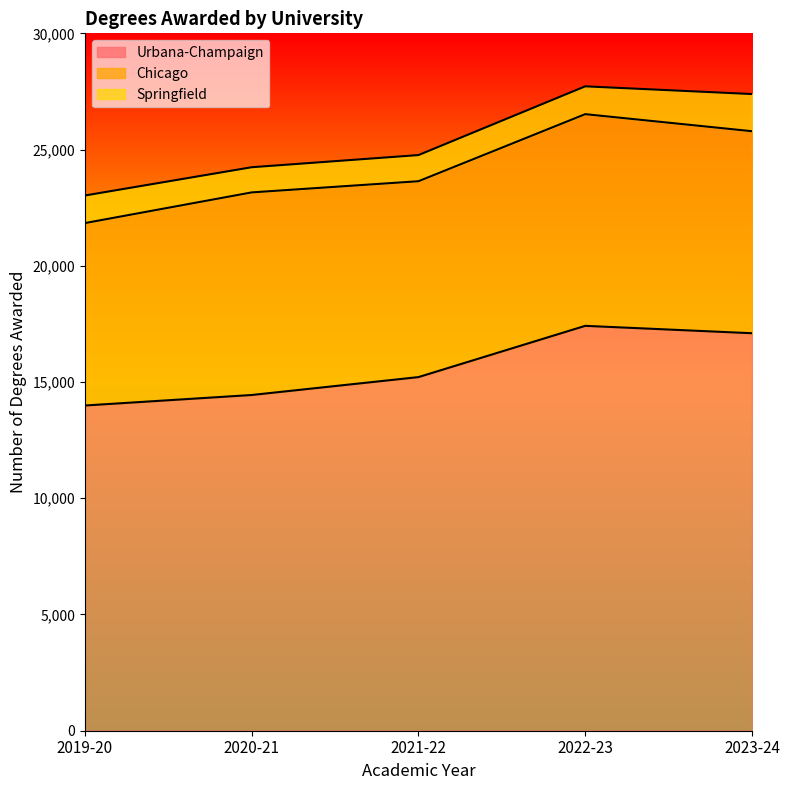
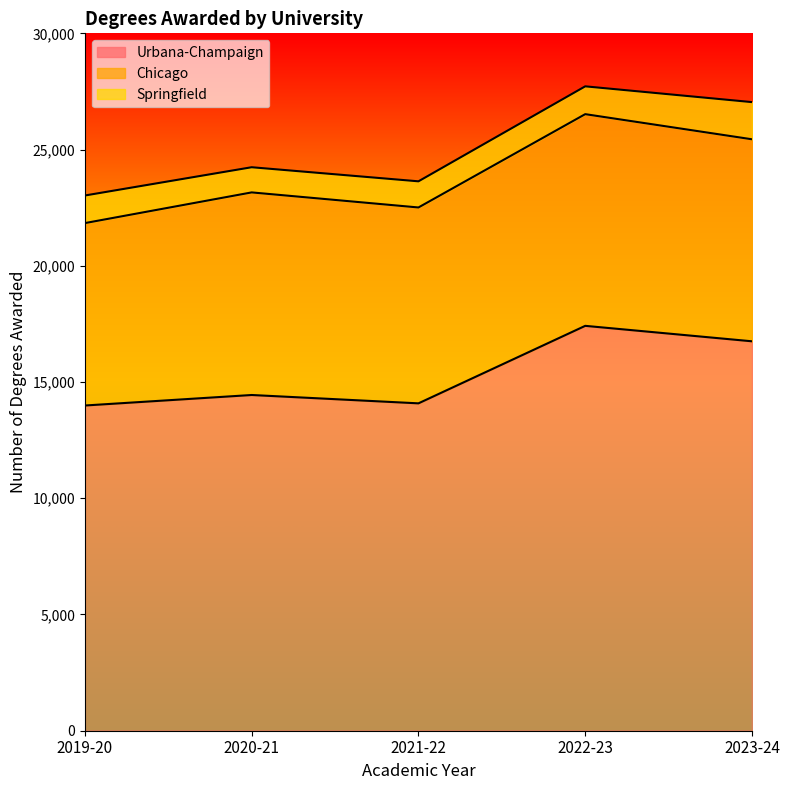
  {
    "Urbana-Champaign": {
      "2019-20": "14,000",
      "2020-21": "14,400",
-     "2021-22": "15,200",
+     "2021-22": "14,100",
      "2022-23": "17,400",
-     "2023-24": "17,100"
+     "2023-24": "16,800"
    }
  }
